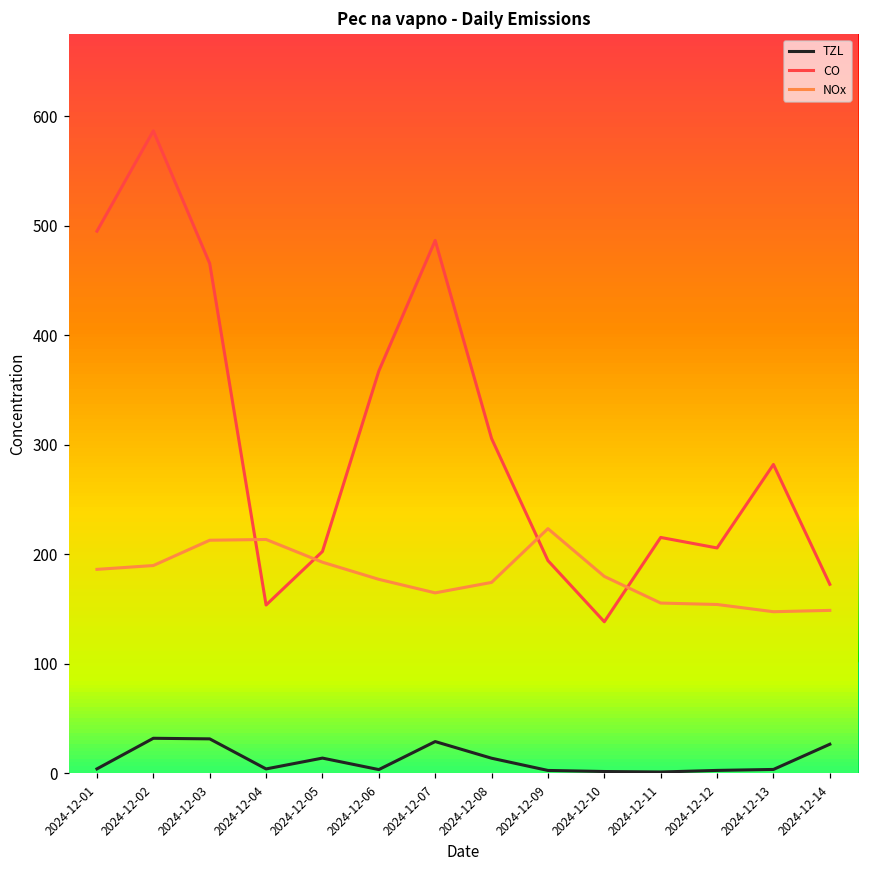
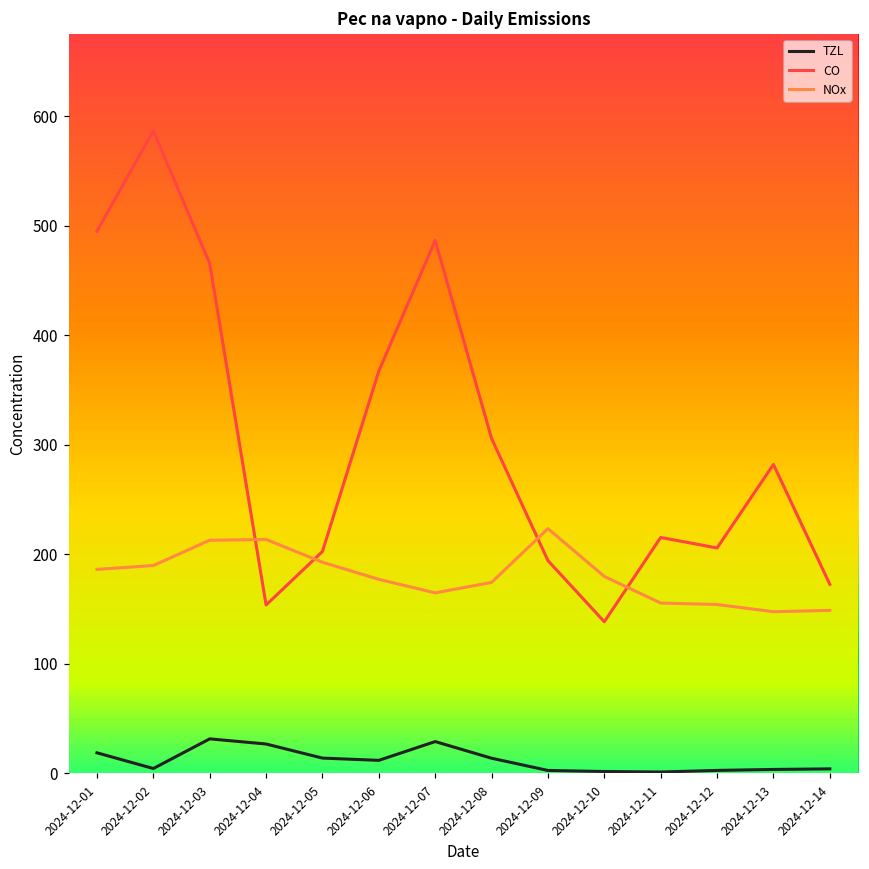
  {
    "TZL": {
-     "2024-12-01": 0,
-     "2024-12-02": 30,
+     "2024-12-01": 20,
+     "2024-12-02": 0,
      "2024-12-03": 30,
-     "2024-12-04": 0,
+     "2024-12-04": 30,
      "2024-12-05": 10,
-     "2024-12-06": 0,
+     "2024-12-06": 10,
      "2024-12-07": 30,
      "2024-12-08": 10,
      "2024-12-09": 0,
      "2024-12-10": 0,
      "2024-12-11": 0,
      "2024-12-12": 0,
      "2024-12-13": 0,
-     "2024-12-14": 30
+     "2024-12-14": 0
    }
  }
